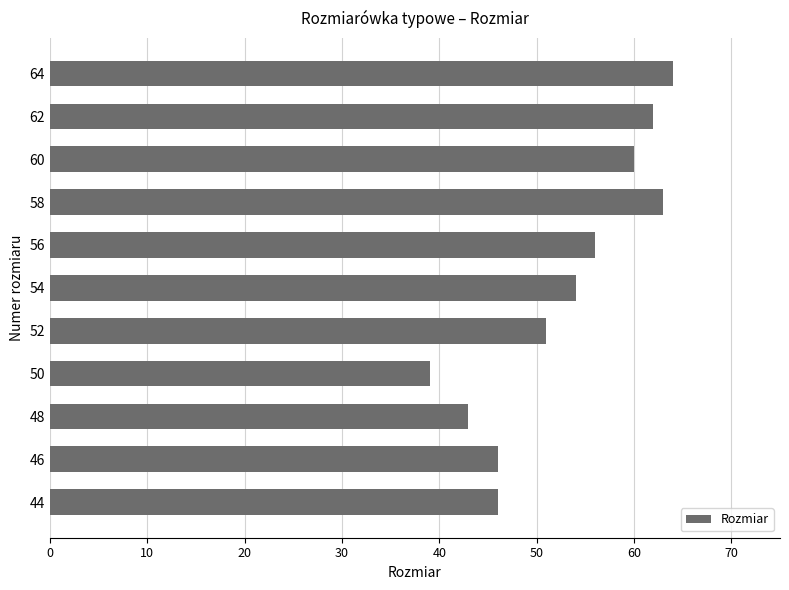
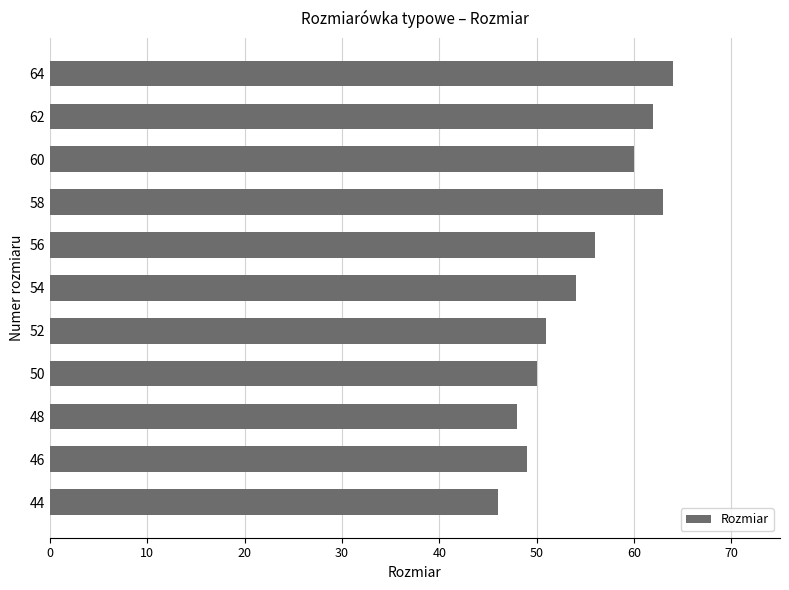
  {
    "64": 64,
    "62": 62,
    "60": 60,
    "58": 63,
    "56": 56,
    "54": 54,
    "52": 51,
-   "50": 39,
-   "48": 43,
-   "46": 46,
+   "50": 50,
+   "48": 48,
+   "46": 49,
    "44": 46
  }
